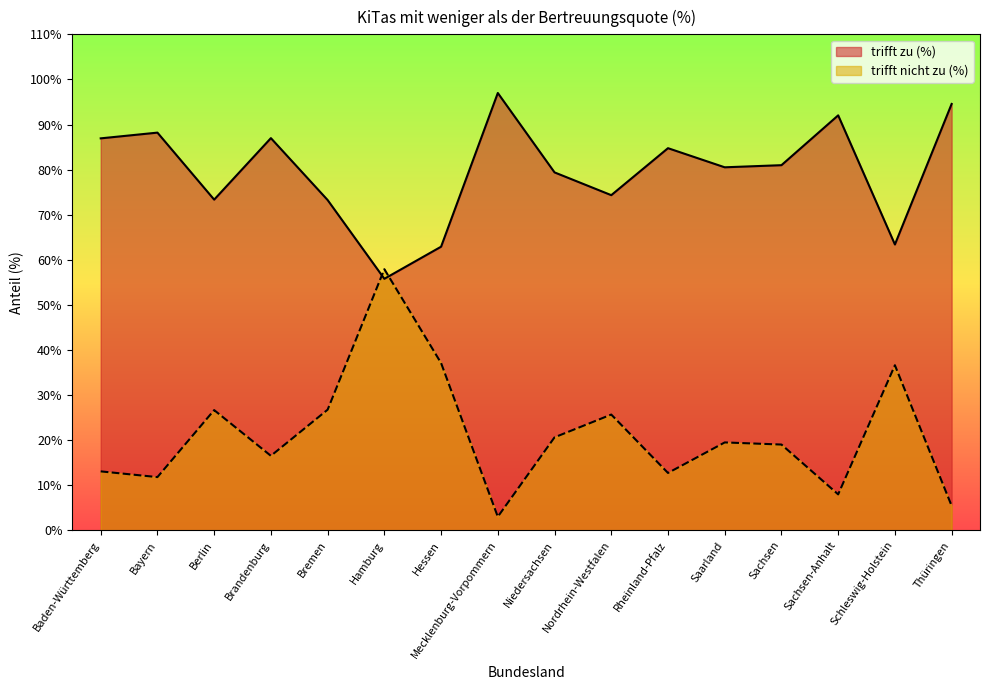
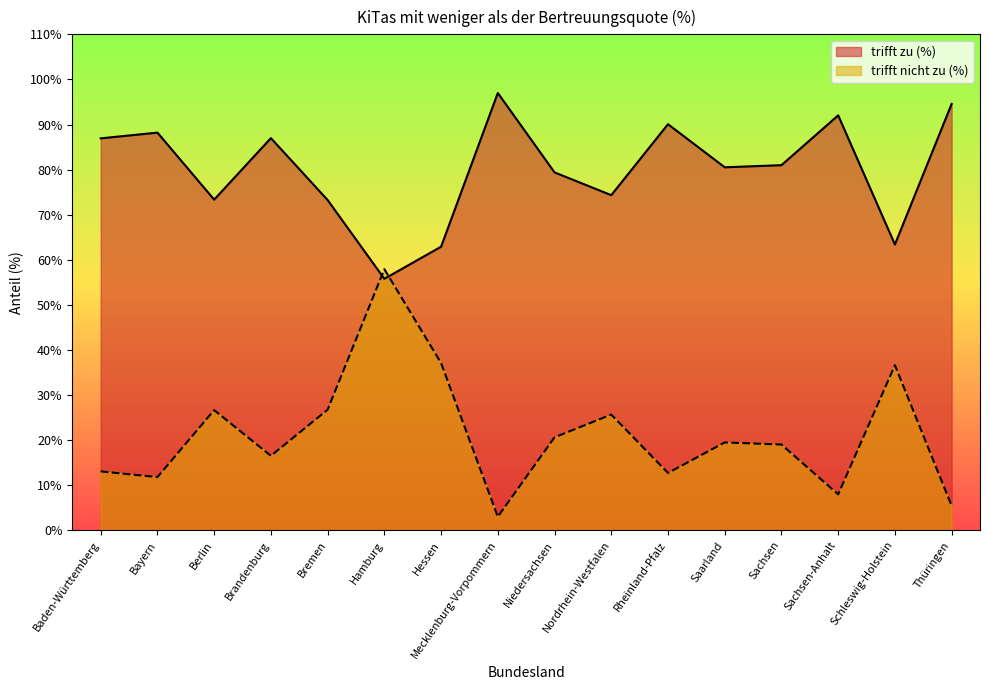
  {
    "trifft zu (%)": {
      "Baden-Württemberg": "87%",
      "Bayern": "88%",
      "Berlin": "73%",
      "Brandenburg": "87%",
      "Bremen": "73%",
      "Hamburg": "56%",
      "Hessen": "63%",
      "Mecklenburg-Vorpommern": "97%",
      "Niedersachsen": "79%",
      "Nordrhein-Westfalen": "74%",
-     "Rheinland-Pfalz": "85%",
+     "Rheinland-Pfalz": "90%",
      "Saarland": "81%",
      "Sachsen": "81%",
      "Sachsen-Anhalt": "92%",
      "Schleswig-Holstein": "63%",
      "Thüringen": "95%"
    },
    "trifft nicht zu (%)": {
      "Baden-Württemberg": "13%",
      "Bayern": "12%",
      "Berlin": "27%",
      "Brandenburg": "17%",
      "Bremen": "27%",
      "Hamburg": "58%",
      "Hessen": "37%",
      "Mecklenburg-Vorpommern": "3%",
      "Niedersachsen": "21%",
      "Nordrhein-Westfalen": "26%",
      "Rheinland-Pfalz": "13%",
      "Saarland": "19%",
      "Sachsen": "19%",
      "Sachsen-Anhalt": "8%",
      "Schleswig-Holstein": "37%",
      "Thüringen": "5%"
    }
  }
